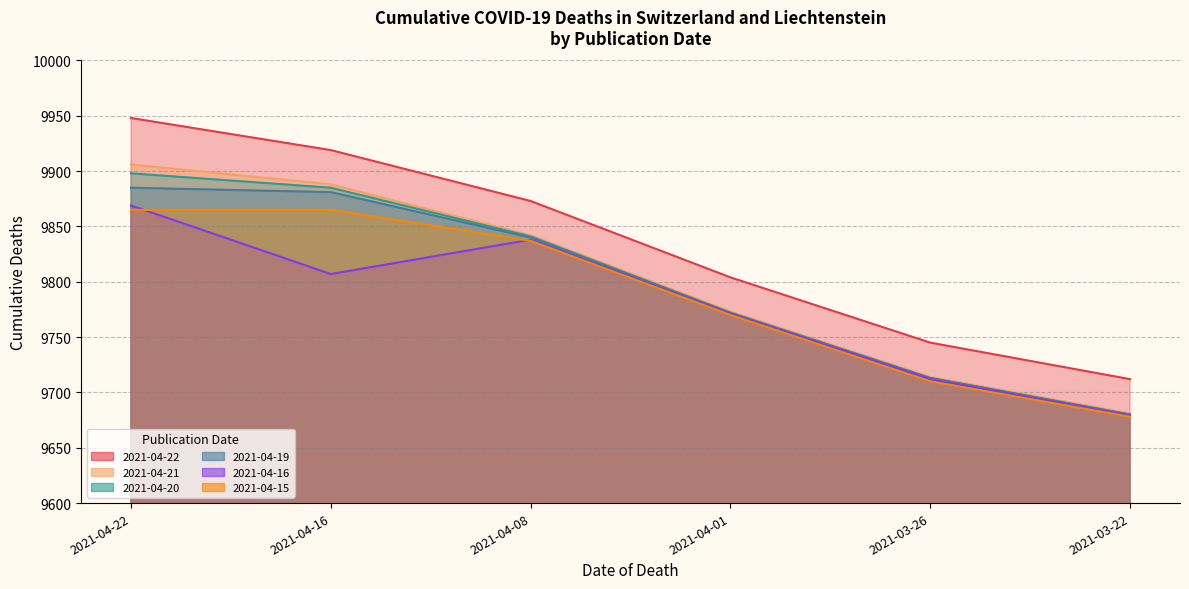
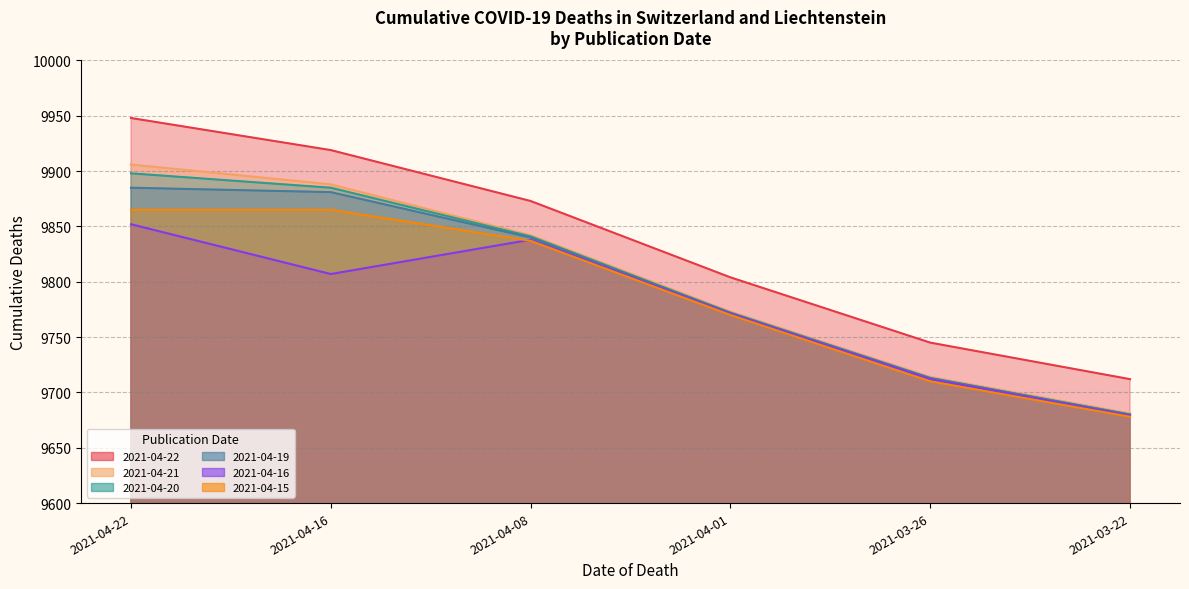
  {
    "2021-04-16": {
-     "2021-04-22": 9869,
+     "2021-04-22": 9852,
      "2021-04-16": 9807
    }
  }
